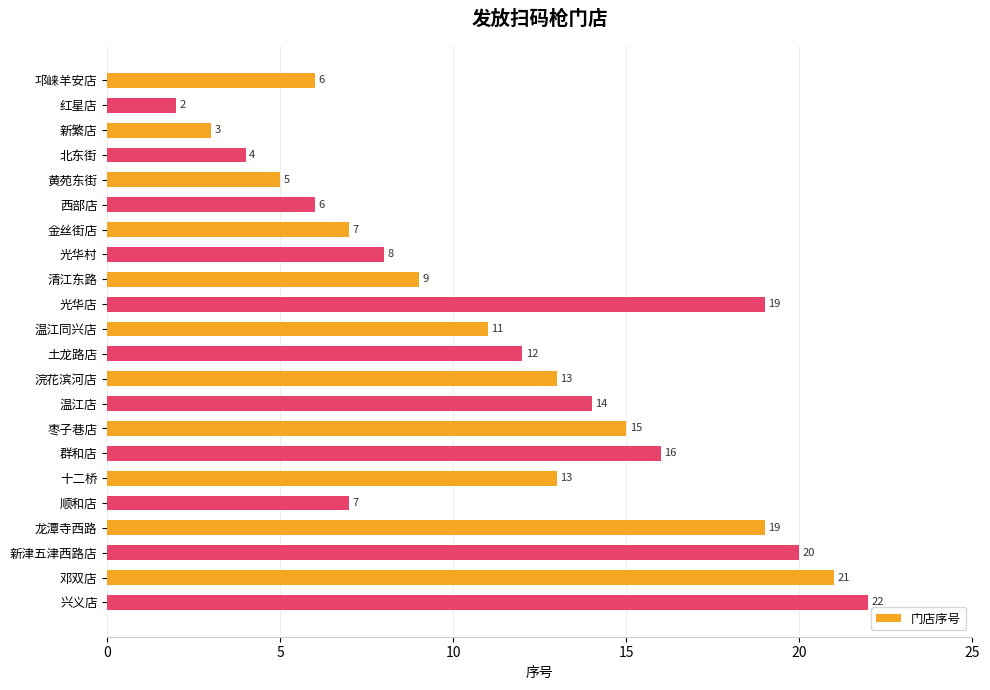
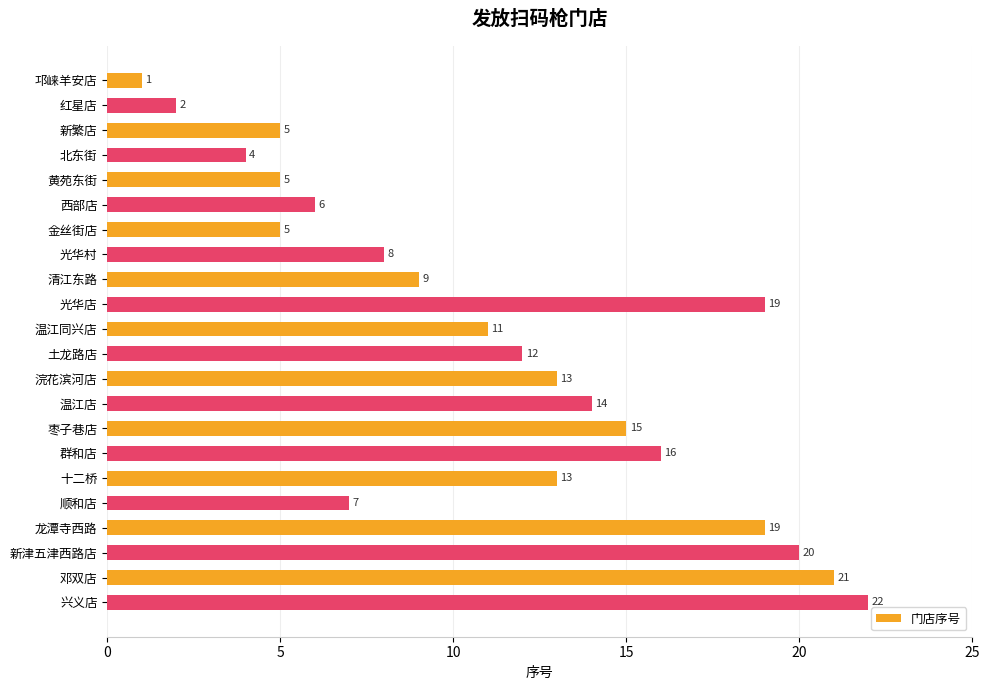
  {
-   "邛崃羊安店": 6,
+   "邛崃羊安店": 1,
    "红星店": 2,
-   "新繁店": 3,
+   "新繁店": 5,
    "北东街": 4,
    "黄苑东街": 5,
    "西部店": 6,
-   "金丝街店": 7,
+   "金丝街店": 5,
    "光华村": 8,
    "清江东路": 9,
    "光华店": 19,
    "温江同兴店": 11,
    "土龙路店": 12,
    "浣花滨河店": 13,
    "温江店": 14,
    "枣子巷店": 15,
    "群和店": 16,
    "十二桥": 13,
    "顺和店": 7,
    "龙潭寺西路": 19,
    "新津五津西路店": 20,
    "邓双店": 21,
    "兴义店": 22
  }
